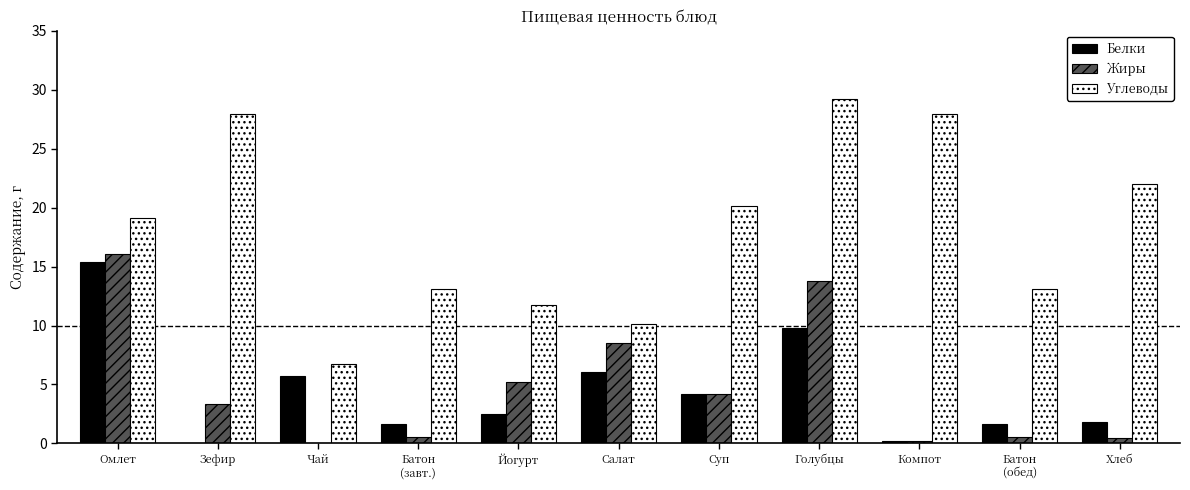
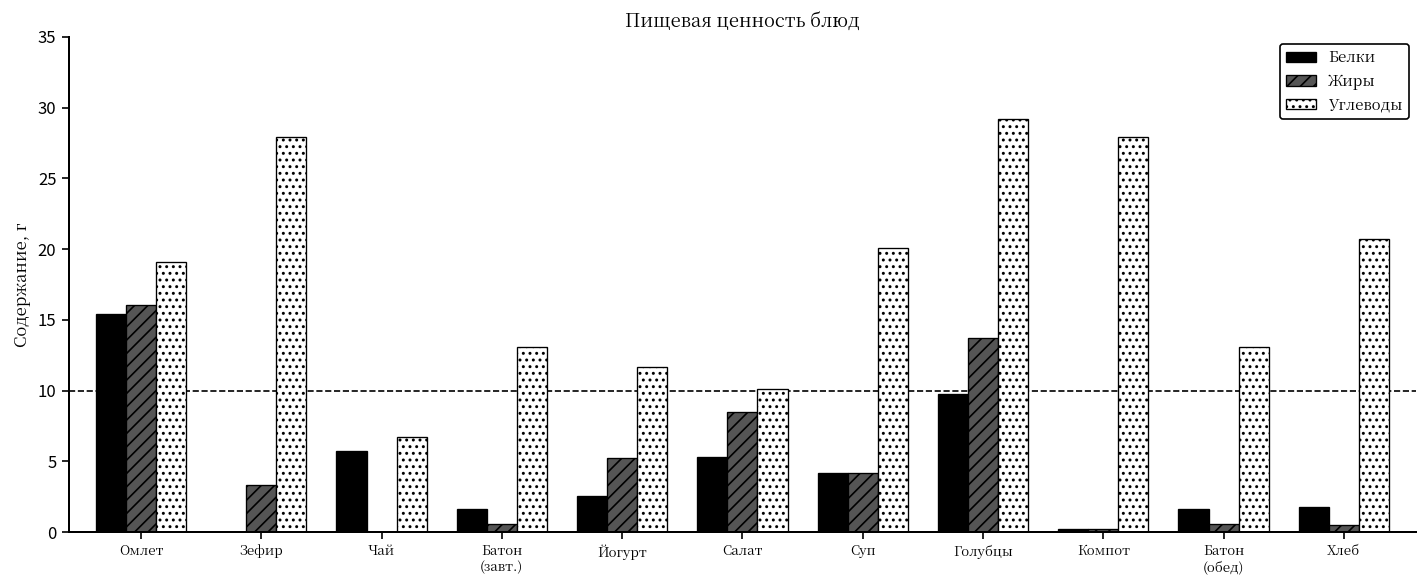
  {
    "Белки": {
      "Омлет": 15.4,
      "Чай": 5.7,
      "Батон (завт.)": 1.7,
      "Йогурт": 2.5,
-     "Салат": 6.1,
+     "Салат": 5.3,
      "Суп": 4.2,
      "Голубцы": 9.8,
      "Батон (обед)": 1.7,
      "Хлеб": 1.8
    },
    "Жиры": {
      "Омлет": 16.1,
      "Зефир": 3.3,
      "Чай": 0.0,
      "Батон (завт.)": 0.6,
      "Йогурт": 5.3,
      "Салат": 8.5,
      "Суп": 4.2,
      "Голубцы": 13.8,
      "Батон (обед)": 0.6,
      "Хлеб": 0.5
    },
    "Углеводы": {
      "Омлет": 19.1,
      "Зефир": 27.9,
      "Чай": 6.7,
      "Батон (завт.)": 13.1,
      "Йогурт": 11.7,
      "Салат": 10.1,
      "Суп": 20.1,
      "Голубцы": 29.2,
      "Компот": 27.9,
      "Батон (обед)": 13.1,
-     "Хлеб": 22.0
+     "Хлеб": 20.7
    }
  }
